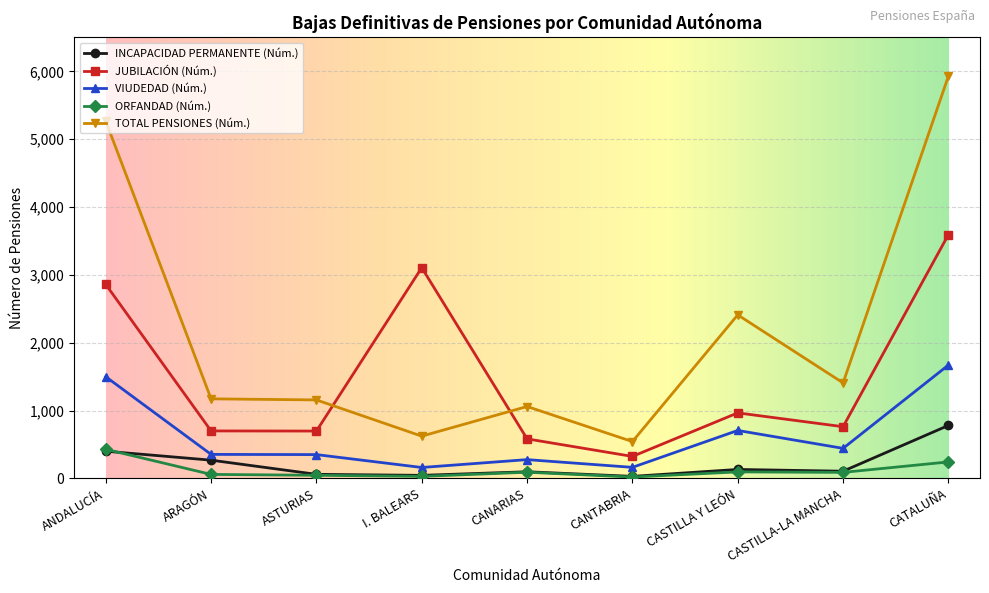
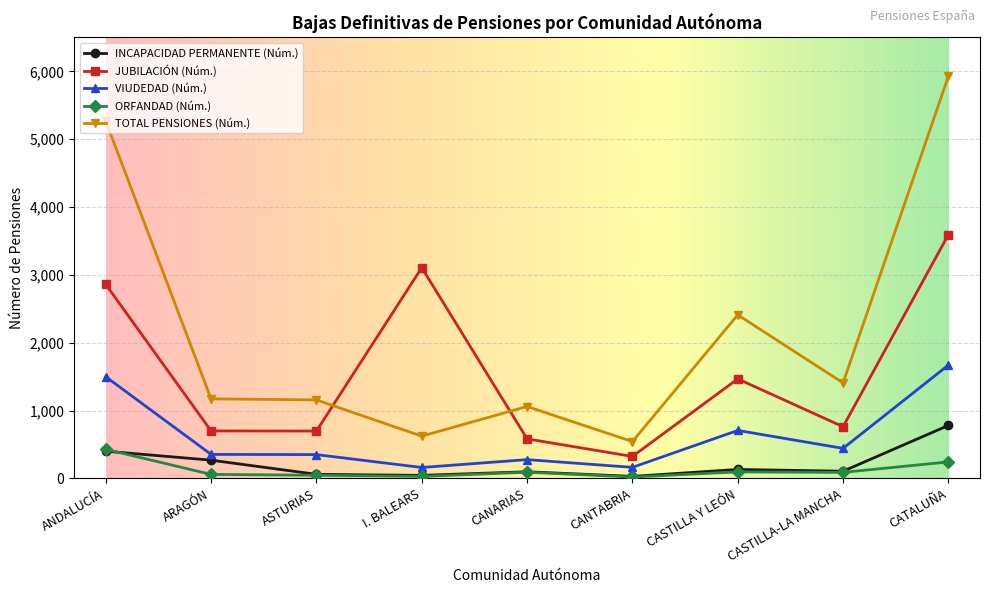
  {
    "INCAPACIDAD PERMANENTE (Núm.)": {
      "ARAGÓN": "300",
      "CATALUÑA": "800"
    },
    "JUBILACIÓN (Núm.)": {
      "ANDALUCÍA": "2,900",
      "ARAGÓN": "700",
      "ASTURIAS": "700",
      "I. BALEARS": "3,100",
      "CANARIAS": "600",
      "CANTABRIA": "300",
-     "CASTILLA Y LEÓN": "1,000",
+     "CASTILLA Y LEÓN": "1,500",
      "CASTILLA-LA MANCHA": "800",
      "CATALUÑA": "3,600"
    },
    "VIUDEDAD (Núm.)": {
      "ANDALUCÍA": "1,500",
      "ARAGÓN": "400",
      "ASTURIAS": "400",
      "I. BALEARS": "200",
      "CANARIAS": "300",
      "CANTABRIA": "200",
      "CASTILLA Y LEÓN": "700",
      "CASTILLA-LA MANCHA": "400",
      "CATALUÑA": "1,700"
    },
    "ORFANDAD (Núm.)": {
      "ARAGÓN": "100",
      "CATALUÑA": "200"
    },
    "TOTAL PENSIONES (Núm.)": {
      "ARAGÓN": "1,200",
      "ASTURIAS": "1,200",
      "I. BALEARS": "600",
      "CANARIAS": "1,100",
      "CANTABRIA": "500",
      "CASTILLA Y LEÓN": "2,400",
      "CASTILLA-LA MANCHA": "1,400",
      "CATALUÑA": "5,900"
    }
  }
